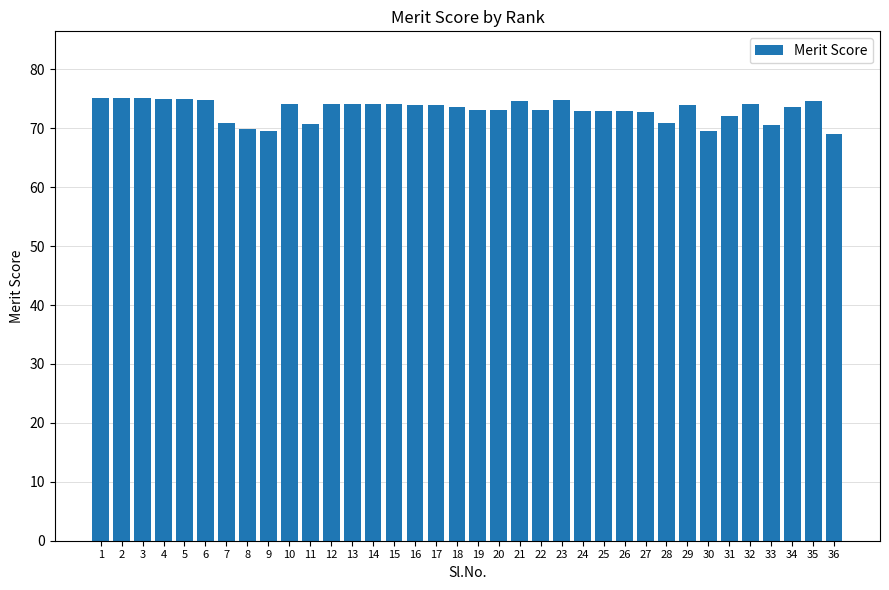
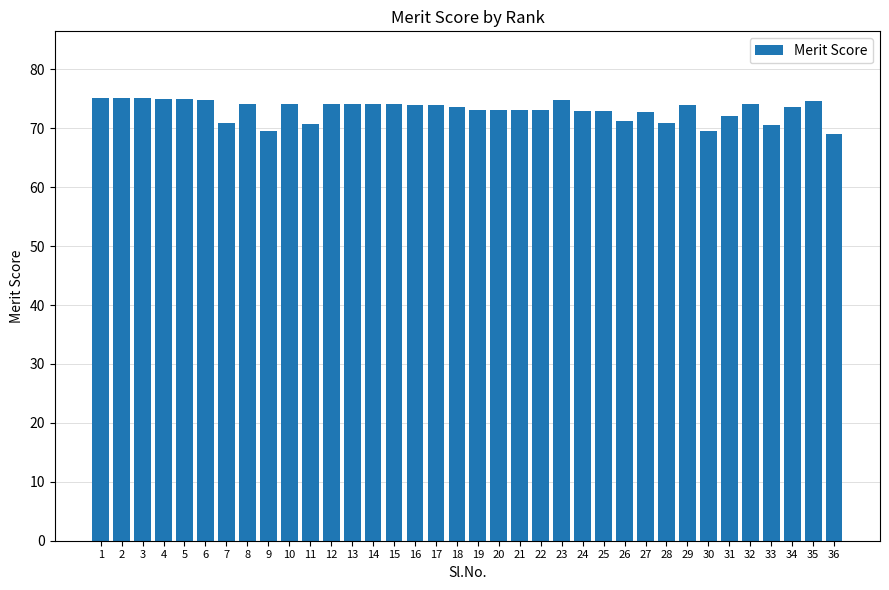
  {
    "1": 75,
    "2": 75,
    "3": 75,
    "4": 75,
    "5": 75,
    "6": 75,
    "7": 71,
-   "8": 70,
+   "8": 74,
    "9": 70,
    "10": 74,
    "11": 71,
    "12": 74,
    "13": 74,
    "14": 74,
    "15": 74,
    "16": 74,
    "17": 74,
    "18": 74,
    "19": 73,
    "20": 73,
-   "21": 75,
+   "21": 73,
    "22": 73,
    "23": 75,
    "24": 73,
    "25": 73,
-   "26": 73,
+   "26": 71,
    "27": 73,
    "28": 71,
    "29": 74,
    "30": 70,
    "31": 72,
    "32": 74,
    "33": 71,
    "34": 74,
    "35": 75,
    "36": 69
  }
